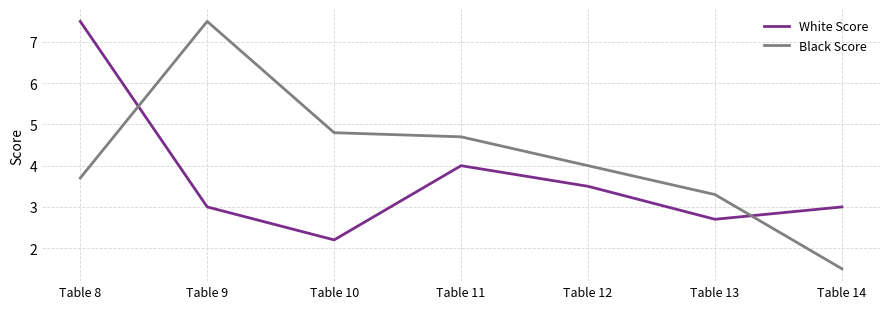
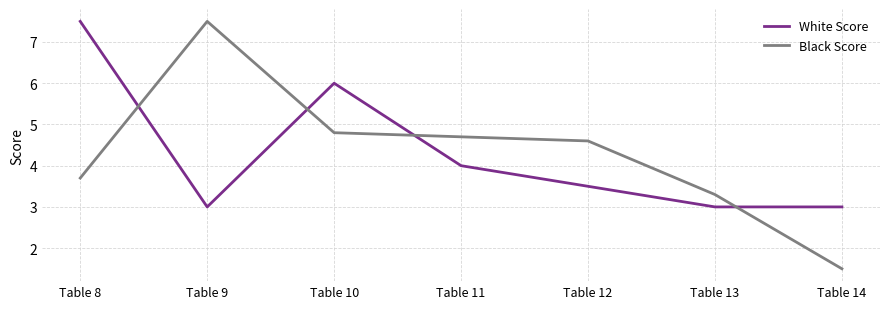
  {
    "White Score": {
      "Table 8": 7.5,
      "Table 9": 3.0,
-     "Table 10": 2.2,
+     "Table 10": 6.0,
      "Table 11": 4.0,
      "Table 12": 3.5,
-     "Table 13": 2.7,
+     "Table 13": 3.0,
      "Table 14": 3.0
    },
    "Black Score": {
      "Table 8": 3.7,
      "Table 9": 7.5,
      "Table 10": 4.8,
      "Table 11": 4.7,
-     "Table 12": 4.0,
+     "Table 12": 4.6,
      "Table 13": 3.3,
      "Table 14": 1.5
    }
  }
